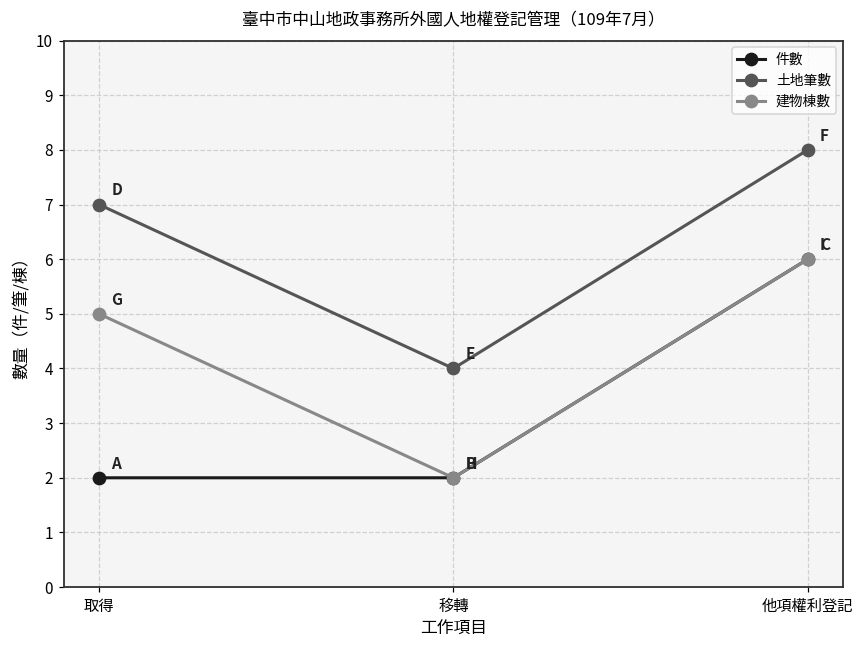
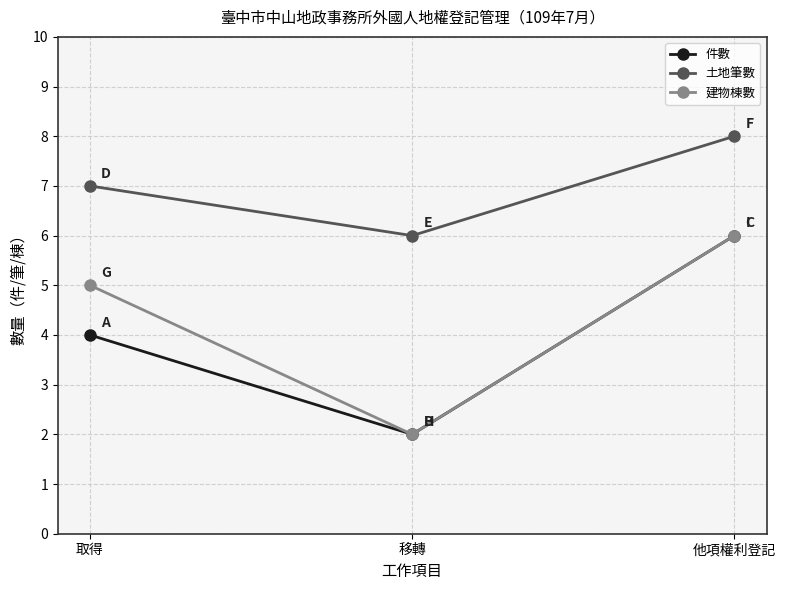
  {
    "件數": {
-     "取得": 2
+     "取得": 4
    },
    "土地筆數": {
      "取得": 7,
-     "移轉": 4,
+     "移轉": 6,
      "他項權利登記": 8
    },
    "建物棟數": {
      "取得": 5
    }
  }
